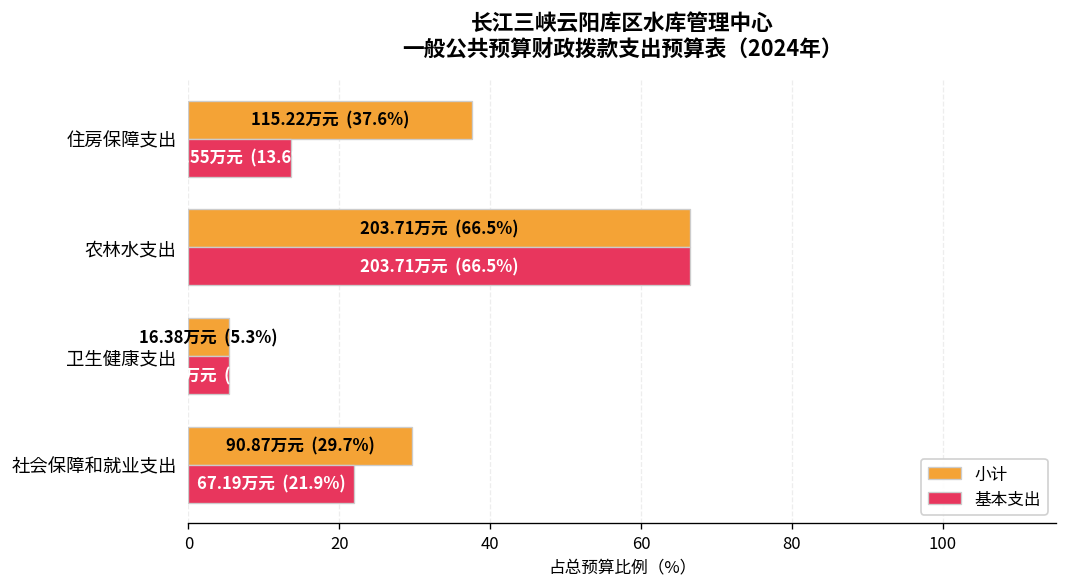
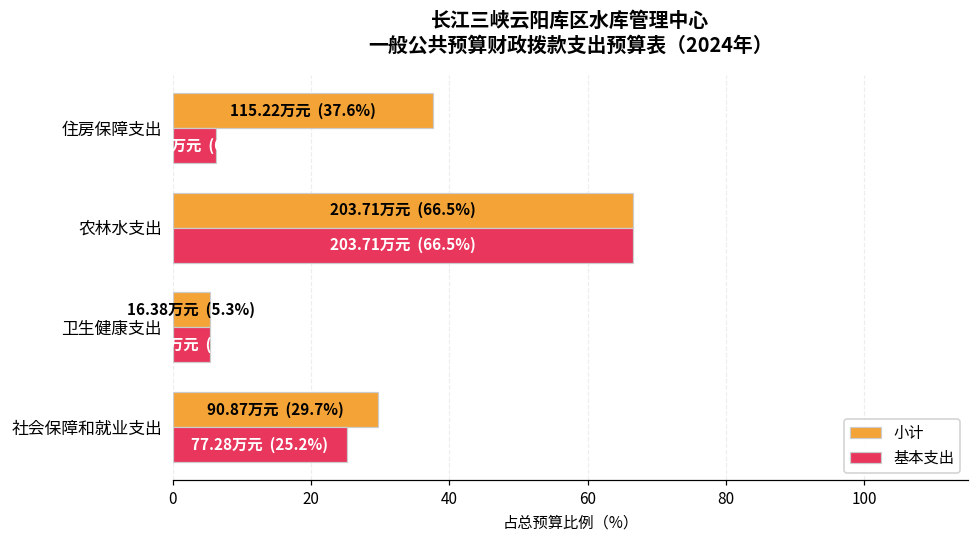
  {
    "小计": {
      "住房保障支出": "(37.6%)",
      "农林水支出": "(66.5%)",
      "卫生健康支出": "(5.3%)",
      "社会保障和就业支出": "(29.7%)"
    },
    "基本支出": {
-     "住房保障支出": "14",
+     "住房保障支出": "6",
      "农林水支出": "(66.5%)",
-     "社会保障和就业支出": "67.19万元 (21.9%)"
+     "社会保障和就业支出": "77.28万元 (25.2%)"
    }
  }
